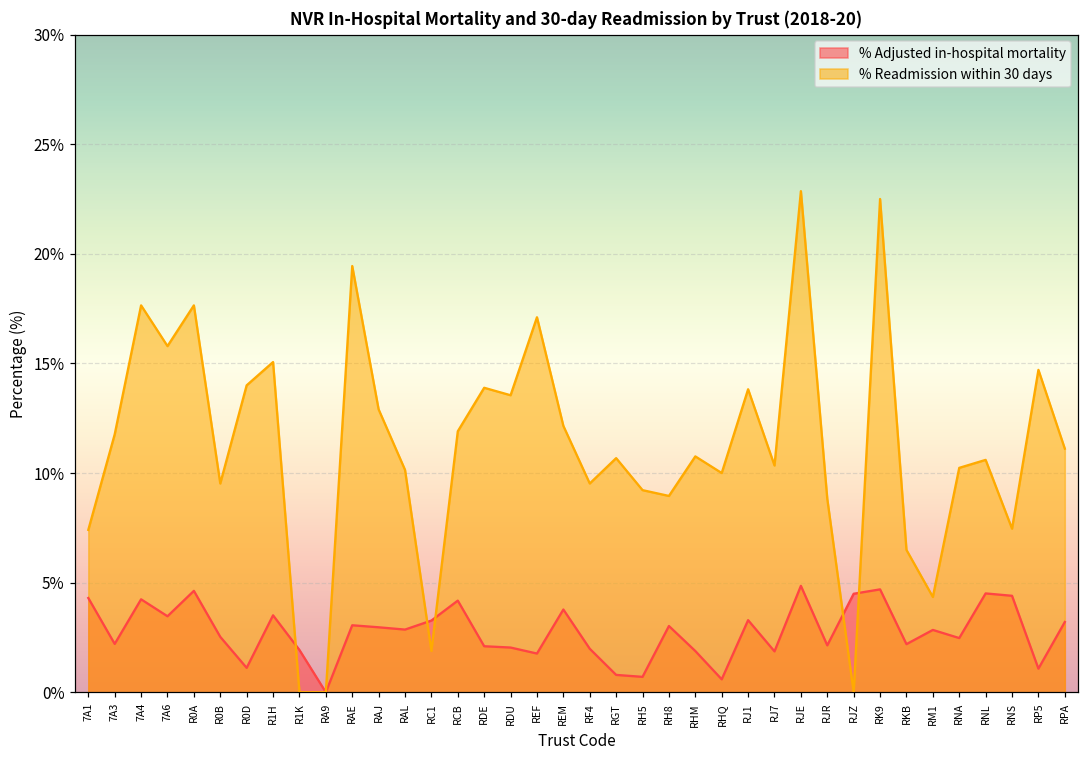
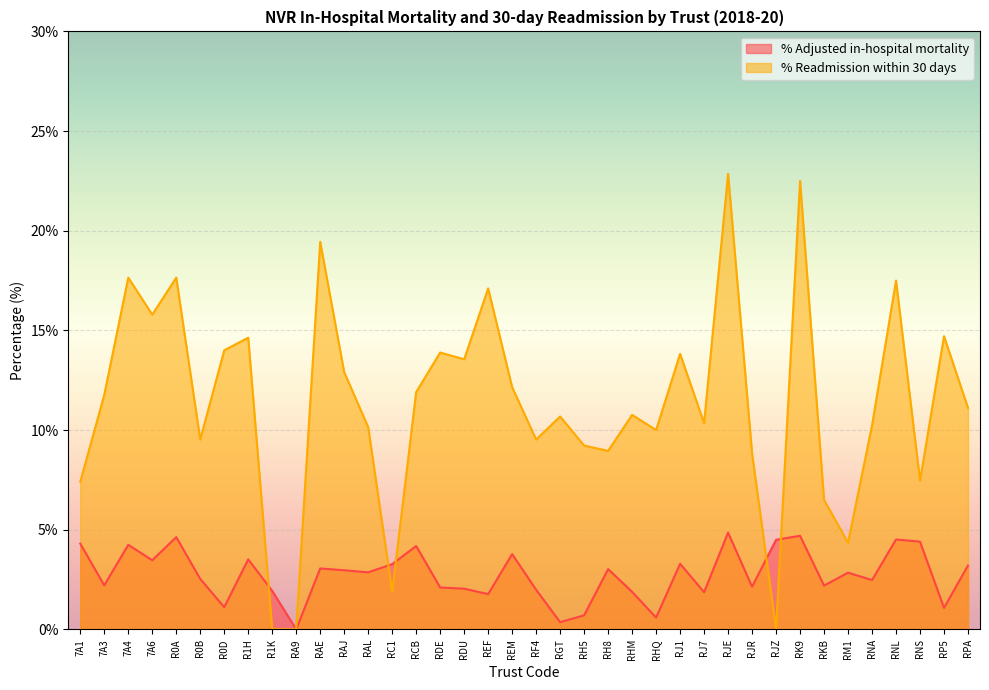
  {
    "% Adjusted in-hospital mortality": {
      "7A1": "4.3%",
      "7A3": "2.2%",
      "7A4": "4.2%",
      "7A6": "3.5%",
      "R0A": "4.6%",
      "R0B": "2.5%",
      "R0D": "1.1%",
      "R1H": "3.5%",
      "R1K": "1.9%",
      "RAE": "3.1%",
      "RAJ": "3.0%",
      "RAL": "2.9%",
      "RC1": "3.3%",
      "RCB": "4.2%",
      "RDE": "2.1%",
      "RDU": "2.0%",
      "REF": "1.8%",
      "REM": "3.8%",
      "RF4": "2.0%",
-     "RGT": "0.8%",
+     "RGT": "0.4%",
      "RH5": "0.7%",
      "RH8": "3.0%",
      "RHM": "1.9%",
      "RHQ": "0.6%",
      "RJ1": "3.3%",
      "RJ7": "1.9%",
      "RJE": "4.9%",
      "RJR": "2.1%",
      "RJZ": "4.5%",
      "RK9": "4.7%",
      "RKB": "2.2%",
      "RM1": "2.8%",
      "RNA": "2.5%",
      "RNL": "4.5%",
      "RNS": "4.4%",
      "RP5": "1.1%",
      "RPA": "3.2%"
    },
    "% Readmission within 30 days": {
      "7A1": "7.4%",
      "7A3": "11.8%",
      "7A4": "17.6%",
      "7A6": "15.8%",
      "R0A": "17.6%",
      "R0B": "9.5%",
      "R0D": "14.0%",
-     "R1H": "15.1%",
+     "R1H": "14.6%",
      "R1K": "0.0%",
      "RAE": "19.4%",
      "RAJ": "12.9%",
      "RAL": "10.1%",
      "RC1": "1.9%",
      "RCB": "11.9%",
      "RDE": "13.9%",
      "RDU": "13.5%",
      "REF": "17.1%",
      "REM": "12.1%",
      "RF4": "9.5%",
      "RGT": "10.7%",
      "RH5": "9.2%",
      "RH8": "9.0%",
      "RHM": "10.8%",
      "RHQ": "10.0%",
      "RJ1": "13.8%",
      "RJ7": "10.3%",
      "RJE": "22.9%",
      "RJR": "8.8%",
      "RJZ": "0.0%",
      "RK9": "22.5%",
      "RKB": "6.5%",
      "RM1": "4.3%",
      "RNA": "10.2%",
-     "RNL": "10.6%",
+     "RNL": "17.5%",
      "RNS": "7.5%",
      "RP5": "14.7%",
      "RPA": "11.1%"
    }
  }
